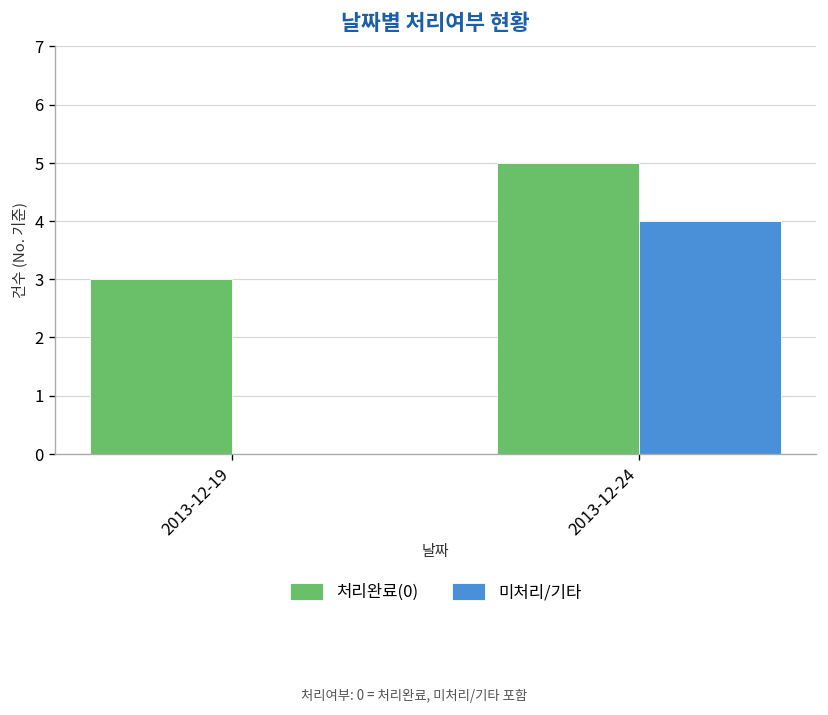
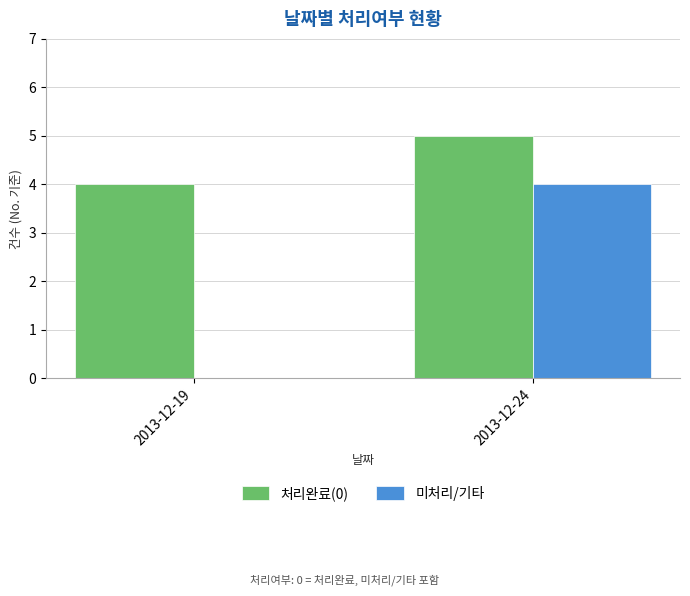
  {
    "처리완료(0)": {
-     "2013-12-19": 3,
+     "2013-12-19": 4,
      "2013-12-24": 5
    },
    "미처리/기타": {
      "2013-12-19": 0,
      "2013-12-24": 4
    }
  }
